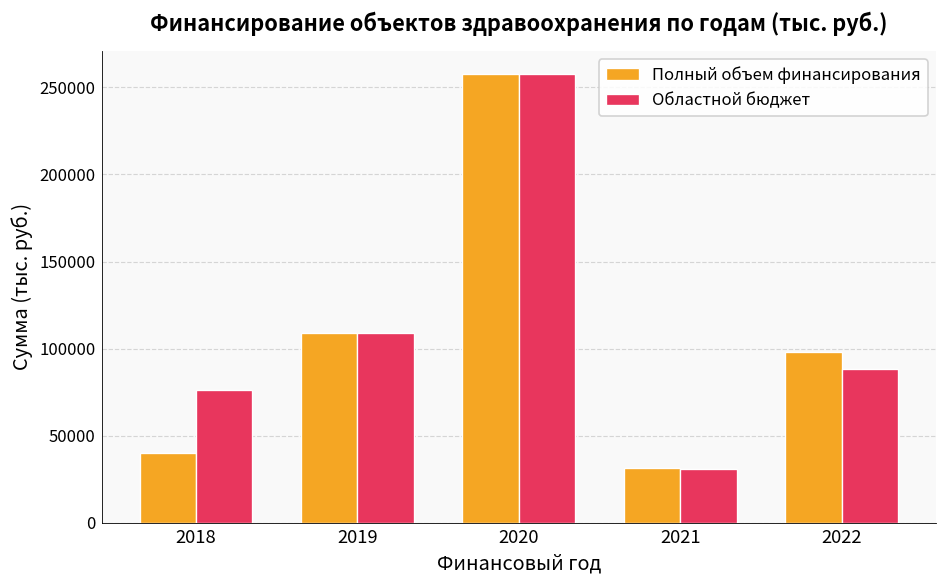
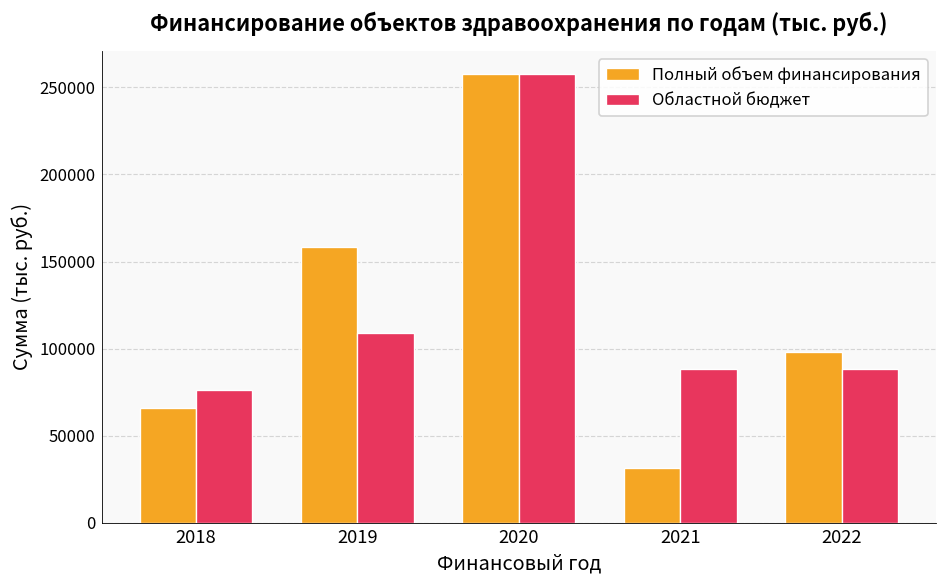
  {
    "Полный объем финансирования": {
-     "2018": 40000,
-     "2019": 109000,
+     "2018": 66000,
+     "2019": 158000,
      "2020": 258000,
      "2021": 31000,
      "2022": 98000
    },
    "Областной бюджет": {
      "2018": 76000,
      "2019": 109000,
      "2020": 258000,
-     "2021": 31000,
+     "2021": 88000,
      "2022": 88000
    }
  }
